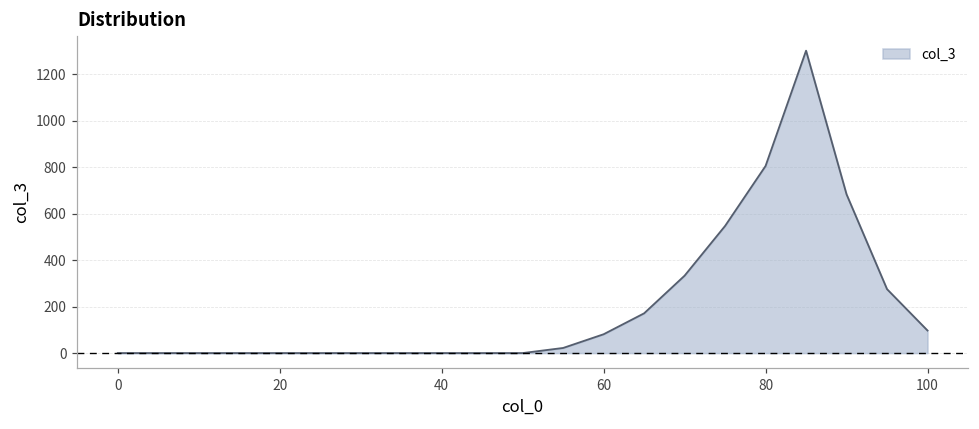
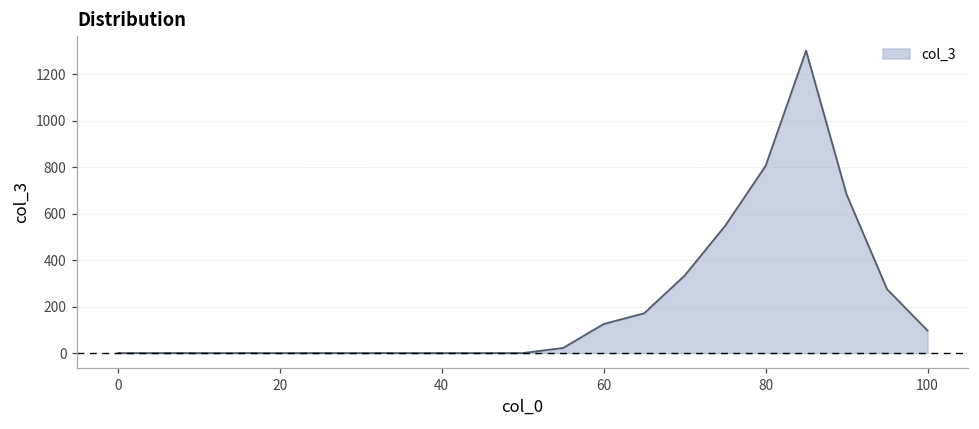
  {
    "0": 0,
    "20": 0,
    "40": 0,
-   "60": 80,
+   "60": 130,
    "80": 810,
    "100": 100
  }
